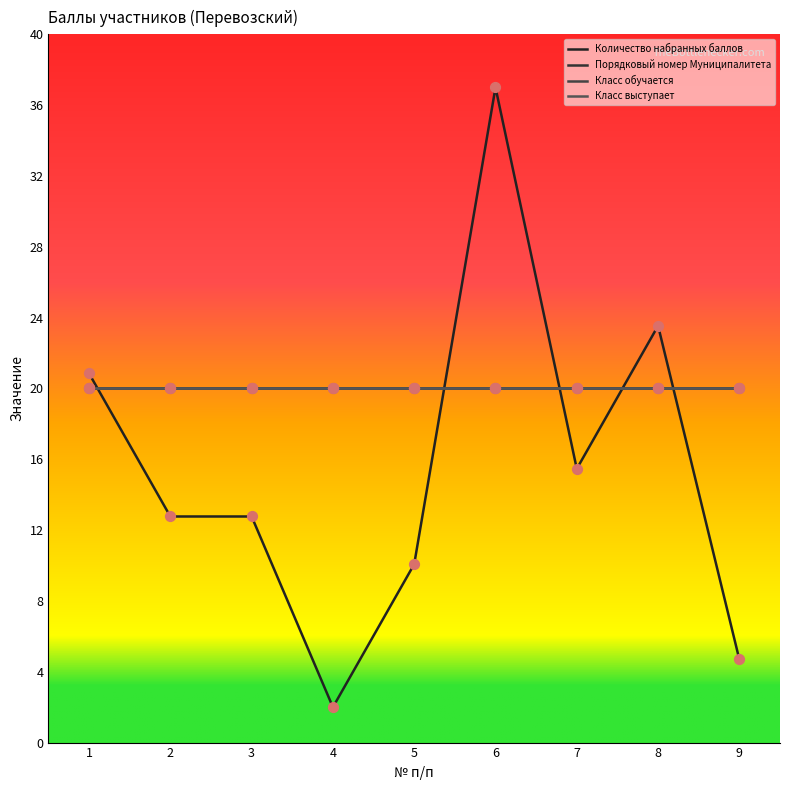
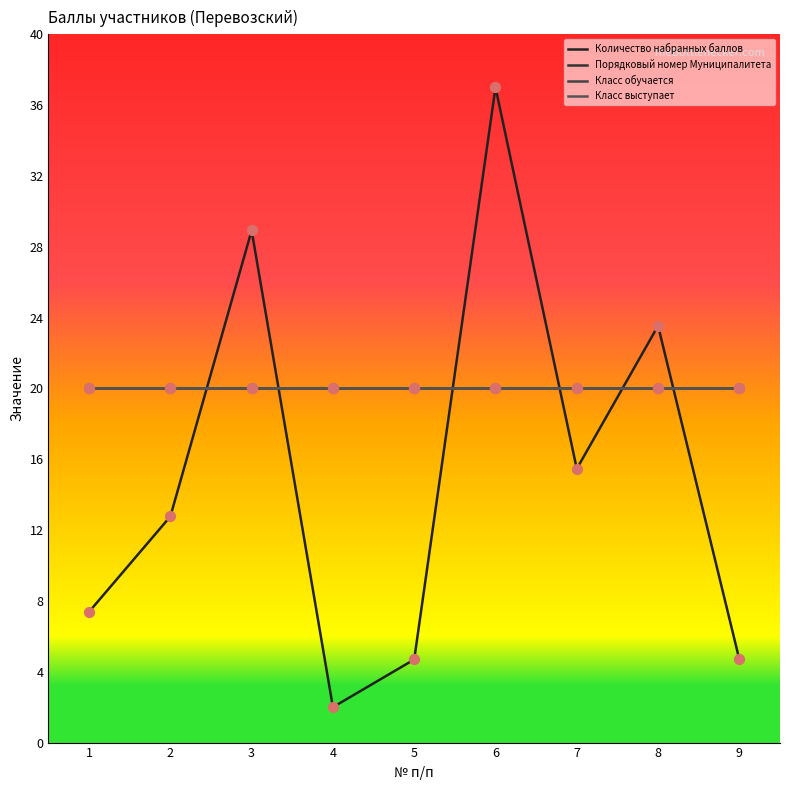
  {
    "Количество набранных баллов": {
-     "1": 20.8,
+     "1": 7.4,
      "2": 12.8,
-     "3": 12.8,
+     "3": 28.9,
      "4": 2.0,
-     "5": 10.1,
+     "5": 4.7,
      "6": 37.0,
      "7": 15.5,
      "8": 23.5,
      "9": 4.7
    },
    "Класс выступает": {
      "1": 20.0,
      "2": 20.0,
      "3": 20.0,
      "4": 20.0,
      "5": 20.0,
      "6": 20.0,
      "7": 20.0,
      "8": 20.0,
      "9": 20.0
    }
  }
